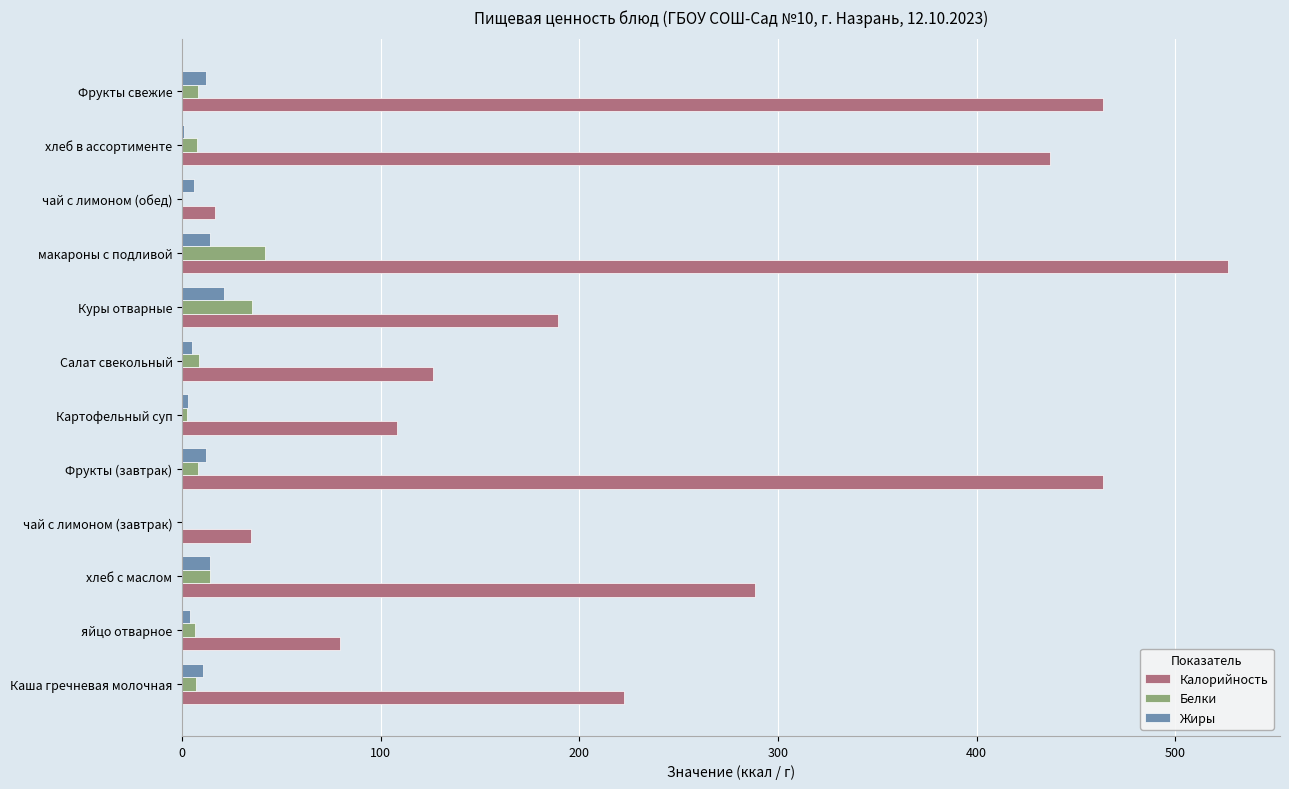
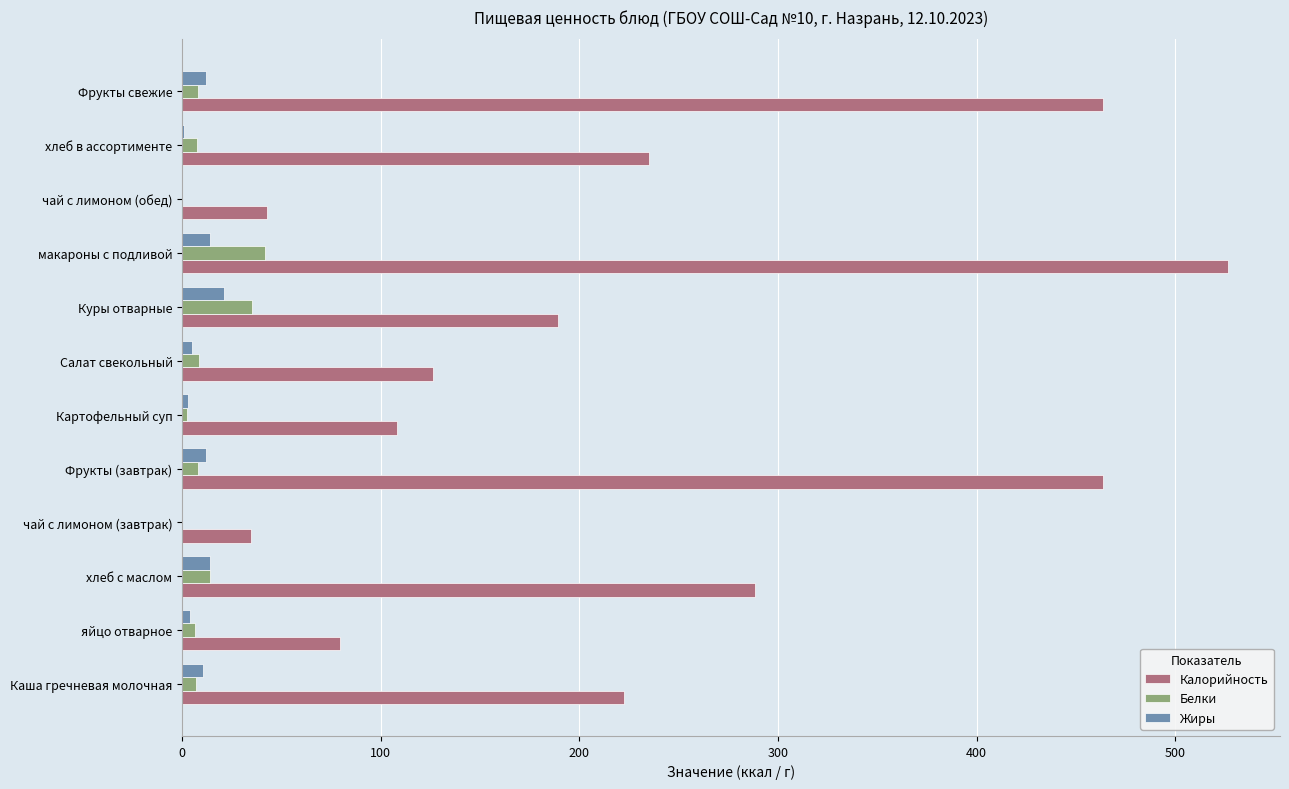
  {
    "Калорийность": {
      "Фрукты свежие": 464,
-     "хлеб в ассортименте": 437,
-     "чай с лимоном (обед)": 17,
+     "хлеб в ассортименте": 235,
+     "чай с лимоном (обед)": 43,
      "макароны с подливой": 526,
      "Куры отварные": 189,
      "Салат свекольный": 126,
      "Картофельный суп": 108,
      "Фрукты (завтрак)": 464,
      "чай с лимоном (завтрак)": 34,
      "хлеб с маслом": 288,
      "яйцо отварное": 79,
      "Каша гречневая молочная": 222
    },
    "Белки": {
      "Фрукты свежие": 8,
      "хлеб в ассортименте": 8,
      "макароны с подливой": 42,
      "Куры отварные": 35,
      "Салат свекольный": 9,
      "Картофельный суп": 3,
      "Фрукты (завтрак)": 8,
      "хлеб с маслом": 14,
      "яйцо отварное": 6,
      "Каша гречневая молочная": 7
    },
    "Жиры": {
      "Фрукты свежие": 12,
-     "чай с лимоном (обед)": 6,
+     "чай с лимоном (обед)": 0,
      "макароны с подливой": 14,
      "Куры отварные": 21,
      "Салат свекольный": 5,
      "Картофельный суп": 3,
      "Фрукты (завтрак)": 12,
      "хлеб с маслом": 14,
      "яйцо отварное": 4,
      "Каша гречневая молочная": 10
    }
  }
